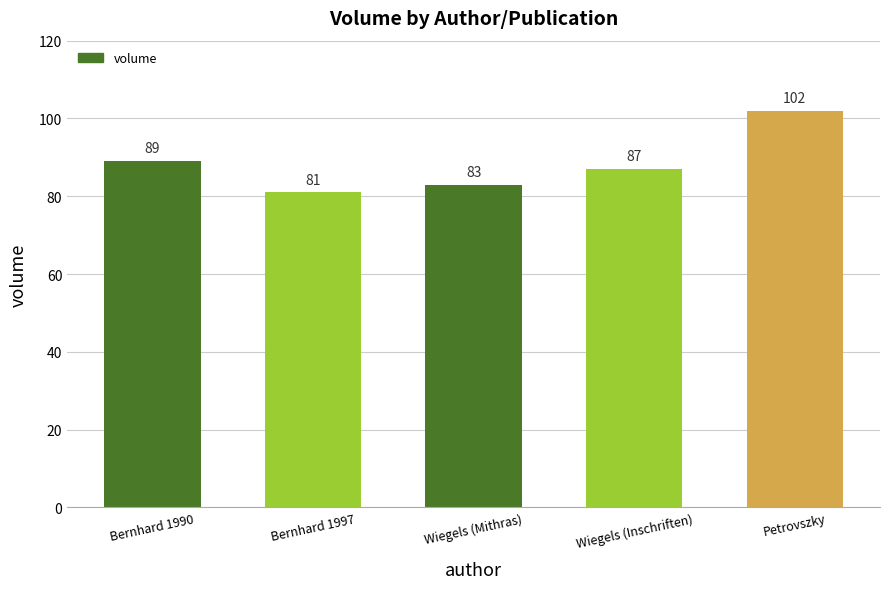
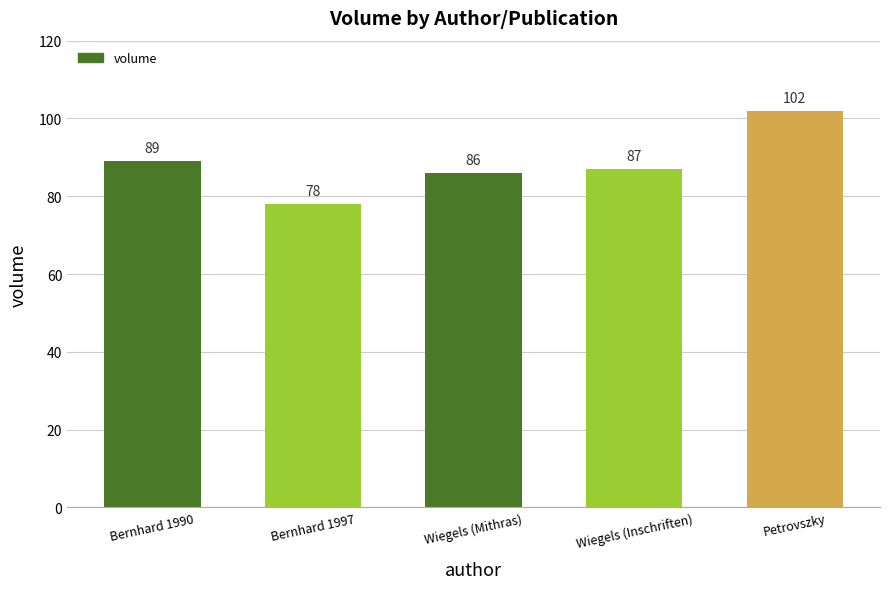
  {
    "Bernhard 1990": 89,
-   "Bernhard 1997": 81,
-   "Wiegels (Mithras)": 83,
+   "Bernhard 1997": 78,
+   "Wiegels (Mithras)": 86,
    "Wiegels (Inschriften)": 87,
    "Petrovszky": 102
  }
